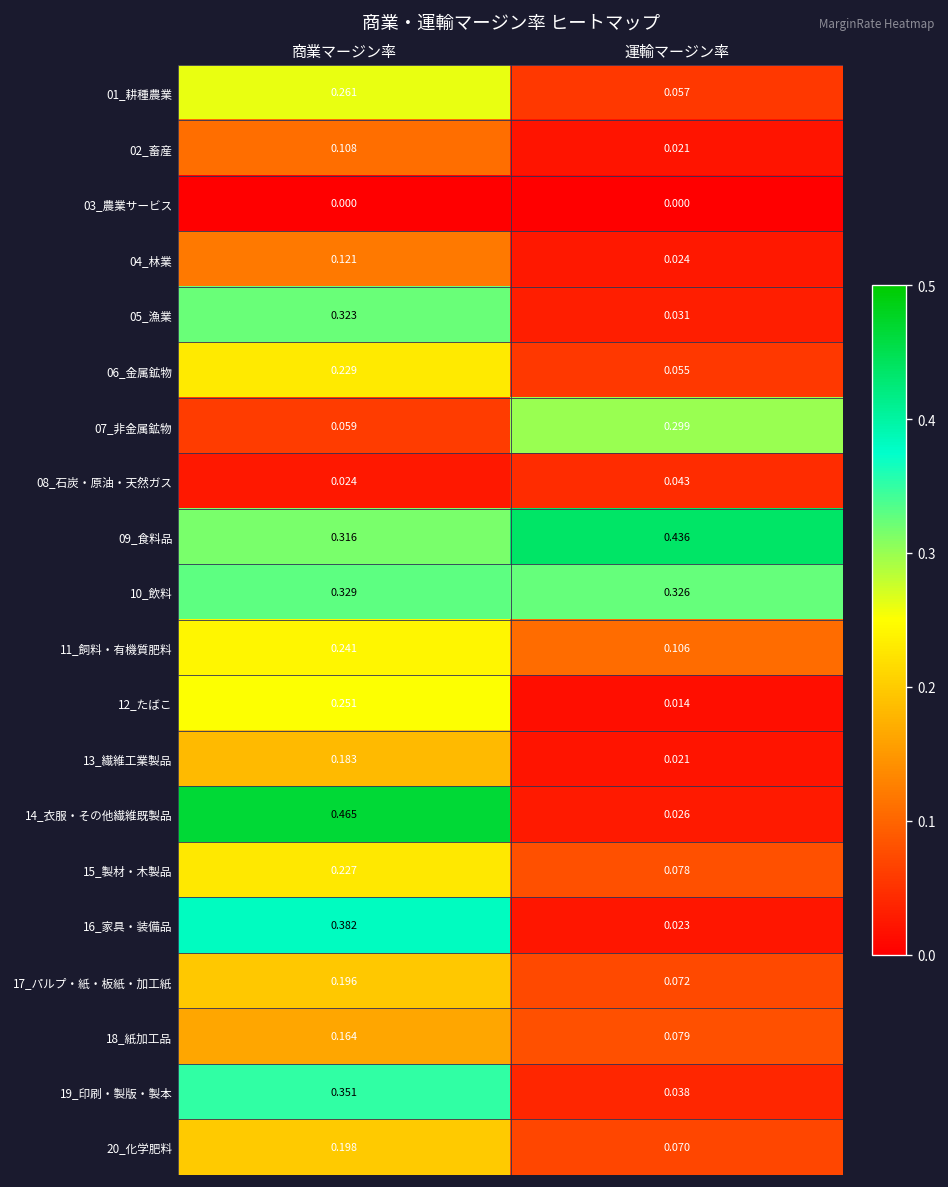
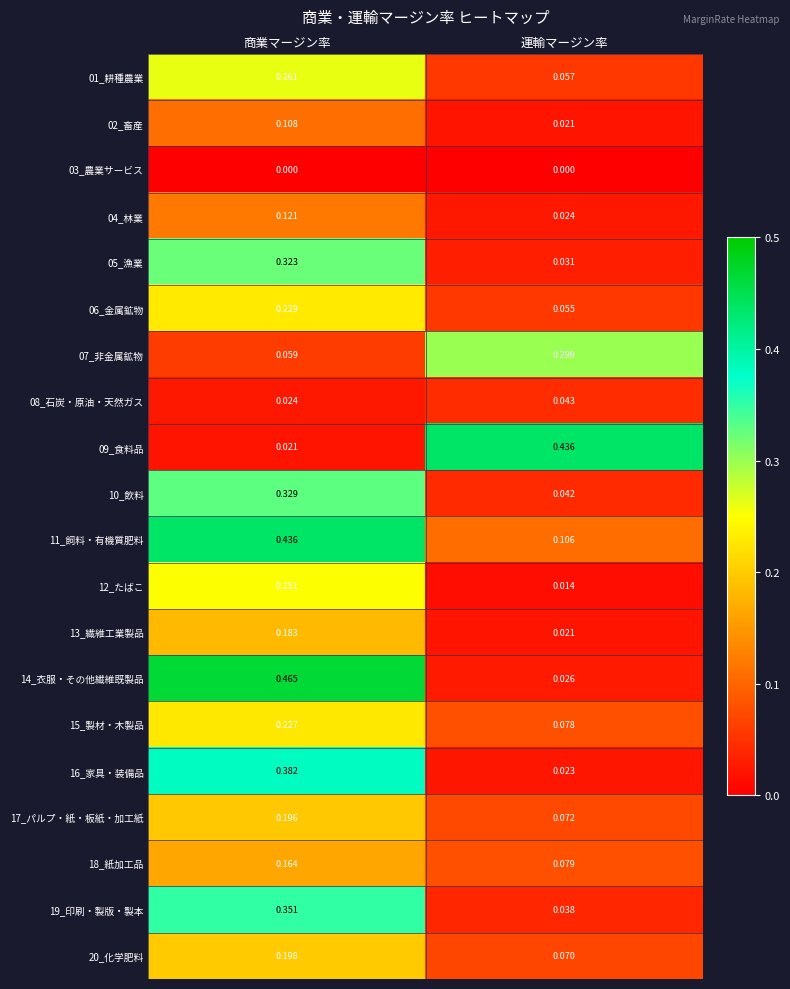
  {
    "01_耕種農業": {
      "商業マージン率": 0.261,
      "運輸マージン率": 0.057
    },
    "02_畜産": {
      "商業マージン率": 0.108,
      "運輸マージン率": 0.021
    },
    "03_農業サービス": {
      "商業マージン率": 0.000,
      "運輸マージン率": 0.000
    },
    "04_林業": {
      "商業マージン率": 0.121,
      "運輸マージン率": 0.024
    },
    "05_漁業": {
      "商業マージン率": 0.323,
      "運輸マージン率": 0.031
    },
    "06_金属鉱物": {
      "商業マージン率": 0.229,
      "運輸マージン率": 0.055
    },
    "07_非金属鉱物": {
      "商業マージン率": 0.059,
      "運輸マージン率": 0.299
    },
    "08_石炭・原油・天然ガス": {
      "商業マージン率": 0.024,
      "運輸マージン率": 0.043
    },
    "09_食料品": {
-     "商業マージン率": 0.316,
+     "商業マージン率": 0.021,
      "運輸マージン率": 0.436
    },
    "10_飲料": {
      "商業マージン率": 0.329,
-     "運輸マージン率": 0.326
+     "運輸マージン率": 0.042
    },
    "11_飼料・有機質肥料": {
-     "商業マージン率": 0.241,
+     "商業マージン率": 0.436,
      "運輸マージン率": 0.106
    },
    "12_たばこ": {
      "商業マージン率": 0.251,
      "運輸マージン率": 0.014
    },
    "13_繊維工業製品": {
      "商業マージン率": 0.183,
      "運輸マージン率": 0.021
    },
    "14_衣服・その他繊維既製品": {
      "商業マージン率": 0.465,
      "運輸マージン率": 0.026
    },
    "15_製材・木製品": {
      "商業マージン率": 0.227,
      "運輸マージン率": 0.078
    },
    "16_家具・装備品": {
      "商業マージン率": 0.382,
      "運輸マージン率": 0.023
    },
    "17_パルプ・紙・板紙・加工紙": {
      "商業マージン率": 0.196,
      "運輸マージン率": 0.072
    },
    "18_紙加工品": {
      "商業マージン率": 0.164,
      "運輸マージン率": 0.079
    },
    "19_印刷・製版・製本": {
      "商業マージン率": 0.351,
      "運輸マージン率": 0.038
    },
    "20_化学肥料": {
      "商業マージン率": 0.198,
      "運輸マージン率": 0.070
    }
  }
